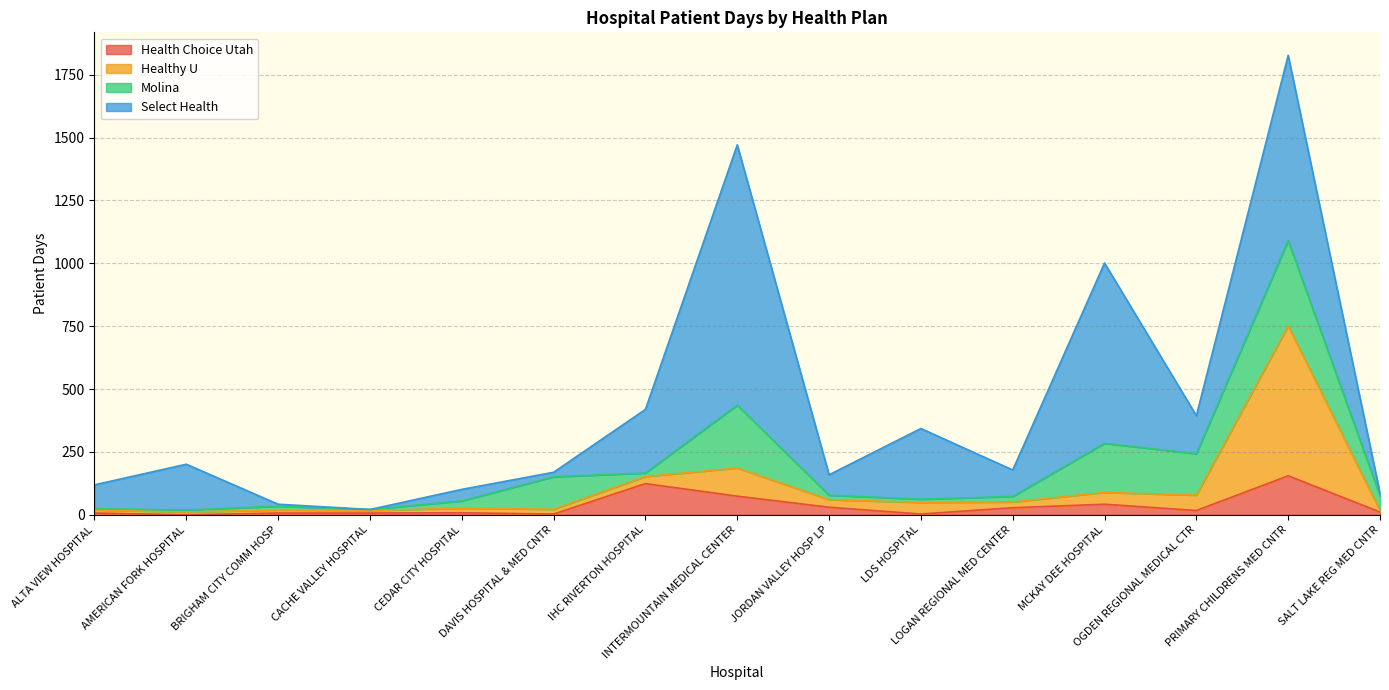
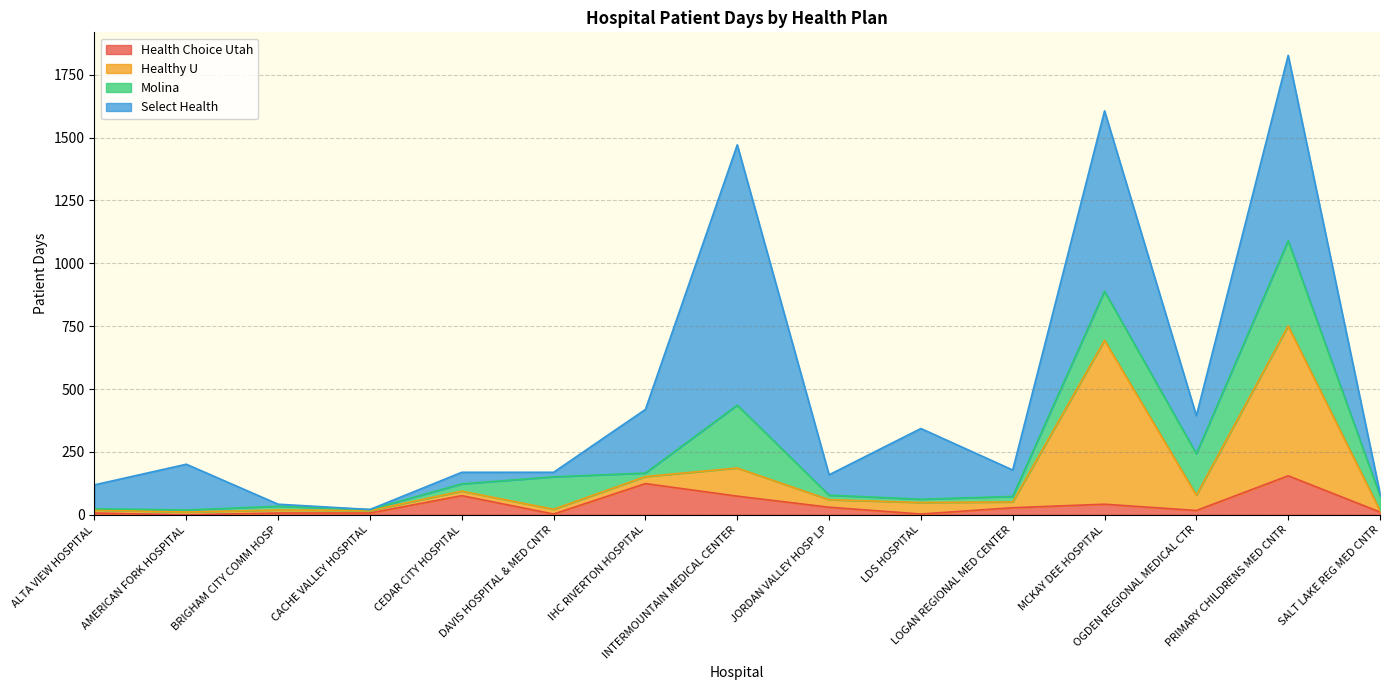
  {
    "Health Choice Utah": {
      "ALTA VIEW HOSPITAL": 10,
      "AMERICAN FORK HOSPITAL": 0,
      "BRIGHAM CITY COMM HOSP": 10,
-     "CEDAR CITY HOSPITAL": 10,
+     "CEDAR CITY HOSPITAL": 80,
      "DAVIS HOSPITAL & MED CNTR": 0,
      "IHC RIVERTON HOSPITAL": 120,
      "INTERMOUNTAIN MEDICAL CENTER": 70,
      "JORDAN VALLEY HOSP LP": 30,
      "LDS HOSPITAL": 0,
      "LOGAN REGIONAL MED CENTER": 30,
      "MCKAY DEE HOSPITAL": 40,
      "OGDEN REGIONAL MEDICAL CTR": 20,
      "PRIMARY CHILDRENS MED CNTR": 160
    },
    "Healthy U": {
      "BRIGHAM CITY COMM HOSP": 10,
      "CEDAR CITY HOSPITAL": 20,
      "DAVIS HOSPITAL & MED CNTR": 20,
      "IHC RIVERTON HOSPITAL": 30,
      "INTERMOUNTAIN MEDICAL CENTER": 110,
      "JORDAN VALLEY HOSP LP": 30,
      "LDS HOSPITAL": 50,
      "LOGAN REGIONAL MED CENTER": 20,
-     "MCKAY DEE HOSPITAL": 50,
+     "MCKAY DEE HOSPITAL": 650,
      "OGDEN REGIONAL MEDICAL CTR": 60,
      "PRIMARY CHILDRENS MED CNTR": 600
    },
    "Molina": {
      "CEDAR CITY HOSPITAL": 30,
      "DAVIS HOSPITAL & MED CNTR": 130,
      "IHC RIVERTON HOSPITAL": 10,
      "INTERMOUNTAIN MEDICAL CENTER": 250,
      "JORDAN VALLEY HOSP LP": 20,
      "LDS HOSPITAL": 10,
      "LOGAN REGIONAL MED CENTER": 20,
      "MCKAY DEE HOSPITAL": 200,
      "OGDEN REGIONAL MEDICAL CTR": 170,
      "PRIMARY CHILDRENS MED CNTR": 340
    },
    "Select Health": {
      "ALTA VIEW HOSPITAL": 100,
      "AMERICAN FORK HOSPITAL": 180,
      "CEDAR CITY HOSPITAL": 50,
      "DAVIS HOSPITAL & MED CNTR": 20,
      "IHC RIVERTON HOSPITAL": 250,
      "INTERMOUNTAIN MEDICAL CENTER": 1040,
      "JORDAN VALLEY HOSP LP": 80,
      "LDS HOSPITAL": 280,
      "LOGAN REGIONAL MED CENTER": 110,
      "MCKAY DEE HOSPITAL": 720,
      "OGDEN REGIONAL MEDICAL CTR": 150,
      "PRIMARY CHILDRENS MED CNTR": 740
    }
  }
